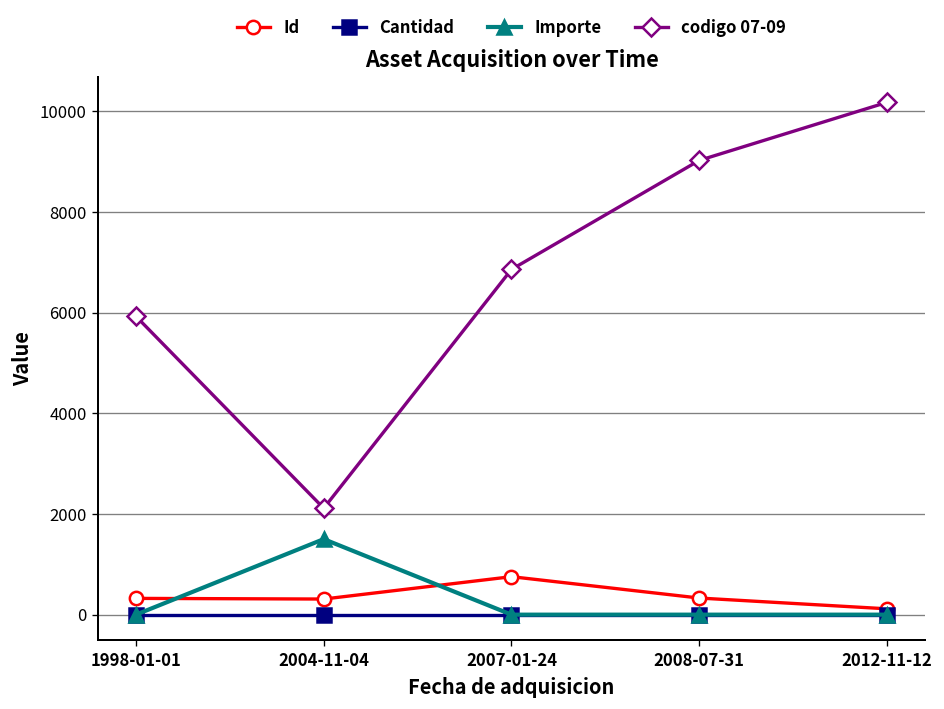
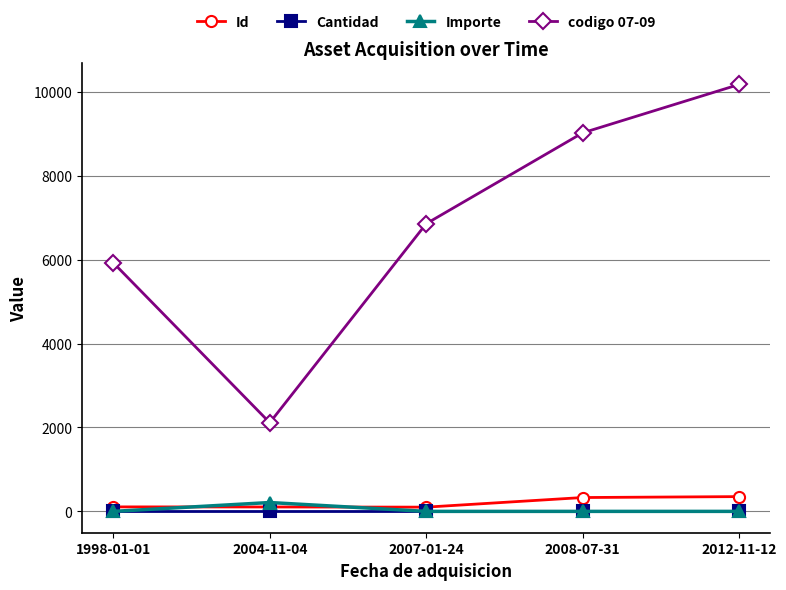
  {
    "Id": {
-     "1998-01-01": 300,
-     "2004-11-04": 300,
-     "2007-01-24": 800,
+     "1998-01-01": 100,
+     "2004-11-04": 100,
+     "2007-01-24": 100,
      "2008-07-31": 300,
-     "2012-11-12": 100
+     "2012-11-12": 400
    },
    "Cantidad": {
      "2004-11-04": 0
    },
    "Importe": {
-     "2004-11-04": 1500
+     "2004-11-04": 200
    },
    "codigo 07-09": {
      "1998-01-01": 5900,
      "2004-11-04": 2100,
      "2007-01-24": 6900,
      "2008-07-31": 9000,
      "2012-11-12": 10200
    }
  }
